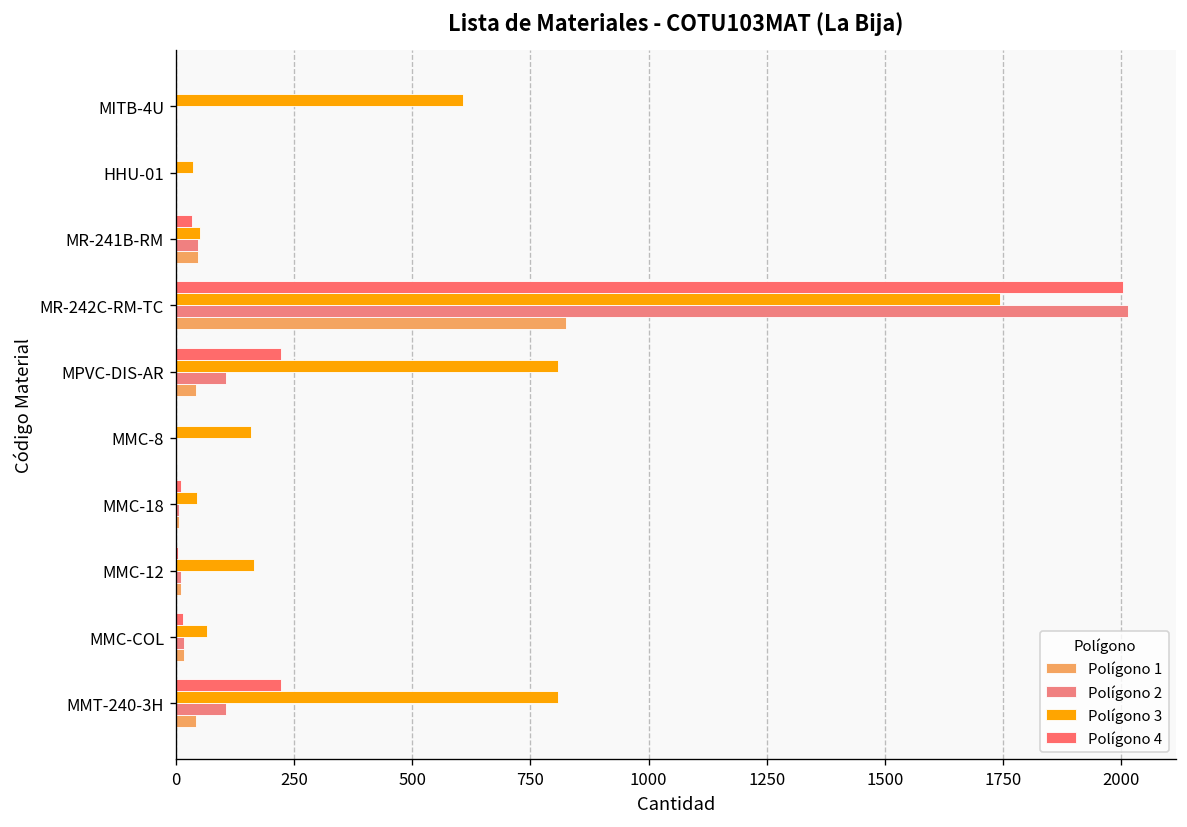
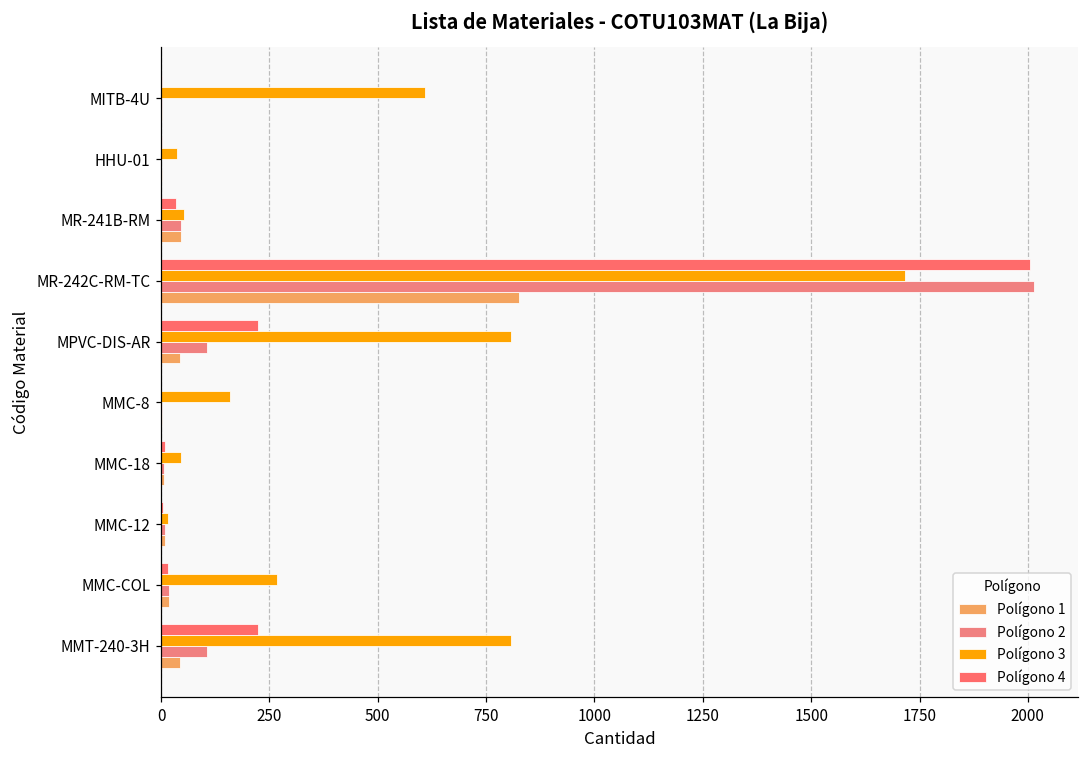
  {
    "Polígono 3": {
      "MITB-4U": 610,
      "HHU-01": 40,
      "MR-241B-RM": 50,
-     "MR-242C-RM-TC": 1740,
+     "MR-242C-RM-TC": 1720,
      "MPVC-DIS-AR": 810,
      "MMC-8": 160,
      "MMC-18": 50,
-     "MMC-12": 170,
-     "MMC-COL": 70,
+     "MMC-12": 20,
+     "MMC-COL": 270,
      "MMT-240-3H": 810
    }
  }
